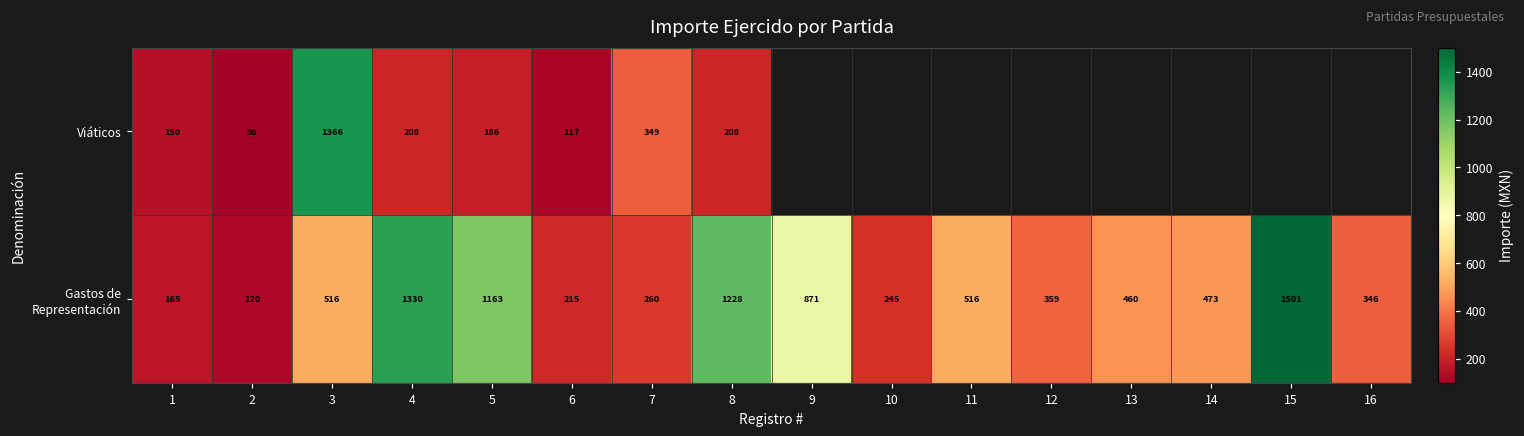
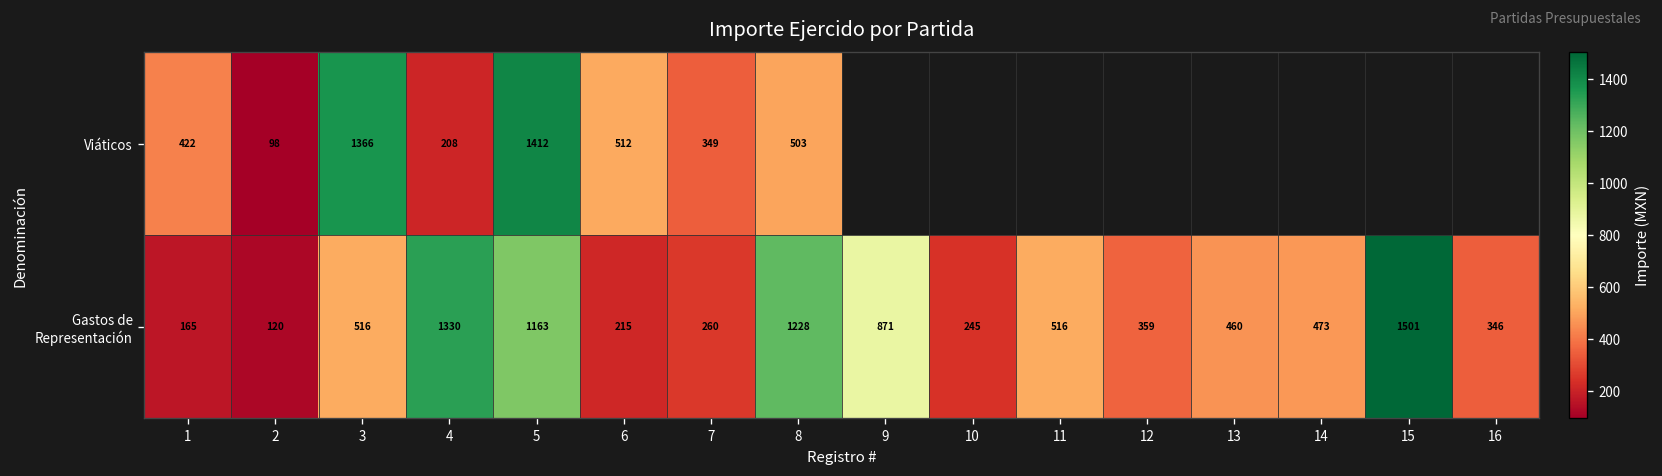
  {
    "Viáticos": {
-     "1": 150,
+     "1": 422,
      "2": 98,
      "3": 1366,
      "4": 208,
-     "5": 186,
-     "6": 117,
+     "5": 1412,
+     "6": 512,
      "7": 349,
-     "8": 208
+     "8": 503
    },
    "Gastos de Representación": {
      "1": 165,
      "2": 120,
      "3": 516,
      "4": 1330,
      "5": 1163,
      "6": 215,
      "7": 260,
      "8": 1228,
      "9": 871,
      "10": 245,
      "11": 516,
      "12": 359,
      "13": 460,
      "14": 473,
      "15": 1501,
      "16": 346
    }
  }
